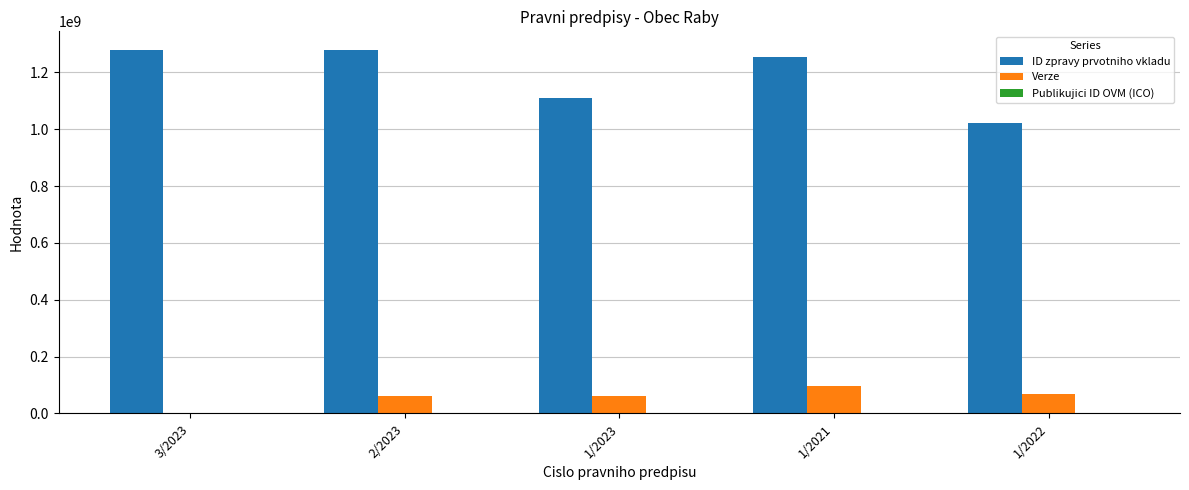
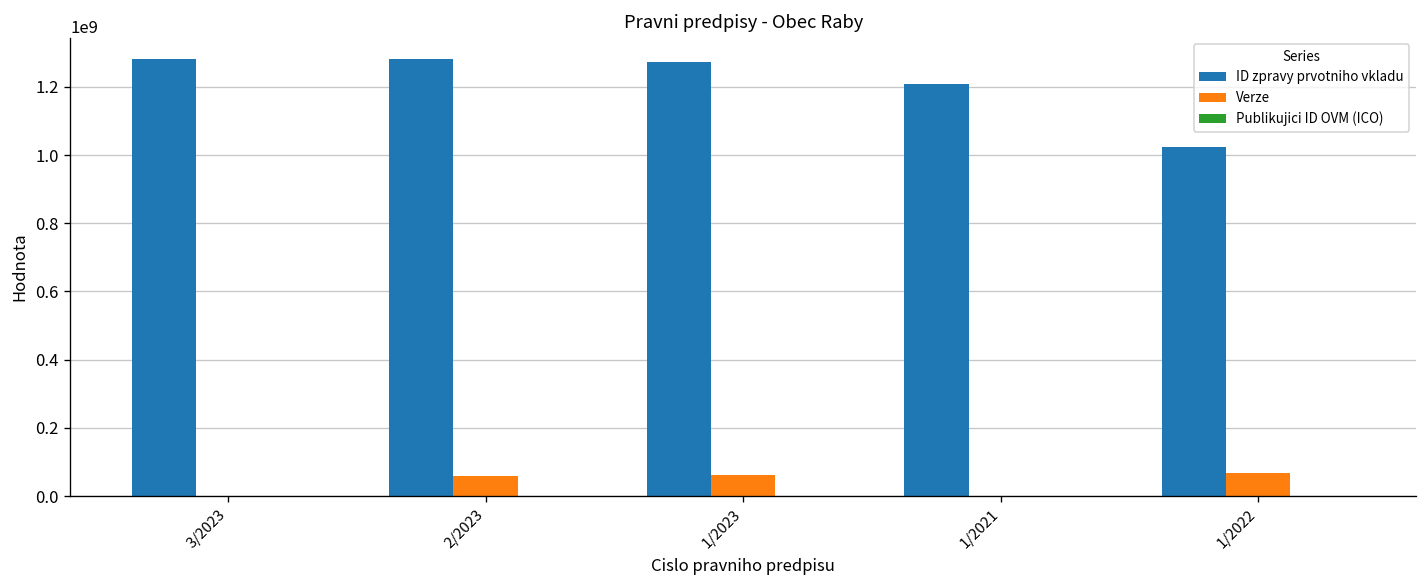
  {
    "ID zpravy prvotniho vkladu": {
      "3/2023": 1280000000,
      "2/2023": 1280000000,
-     "1/2023": 1110000000,
-     "1/2021": 1250000000,
+     "1/2023": 1270000000,
+     "1/2021": 1210000000,
      "1/2022": 1020000000
    },
    "Verze": {
      "2/2023": 60000000,
      "1/2023": 60000000,
-     "1/2021": 100000000,
+     "1/2021": 0,
      "1/2022": 70000000
    }
  }
